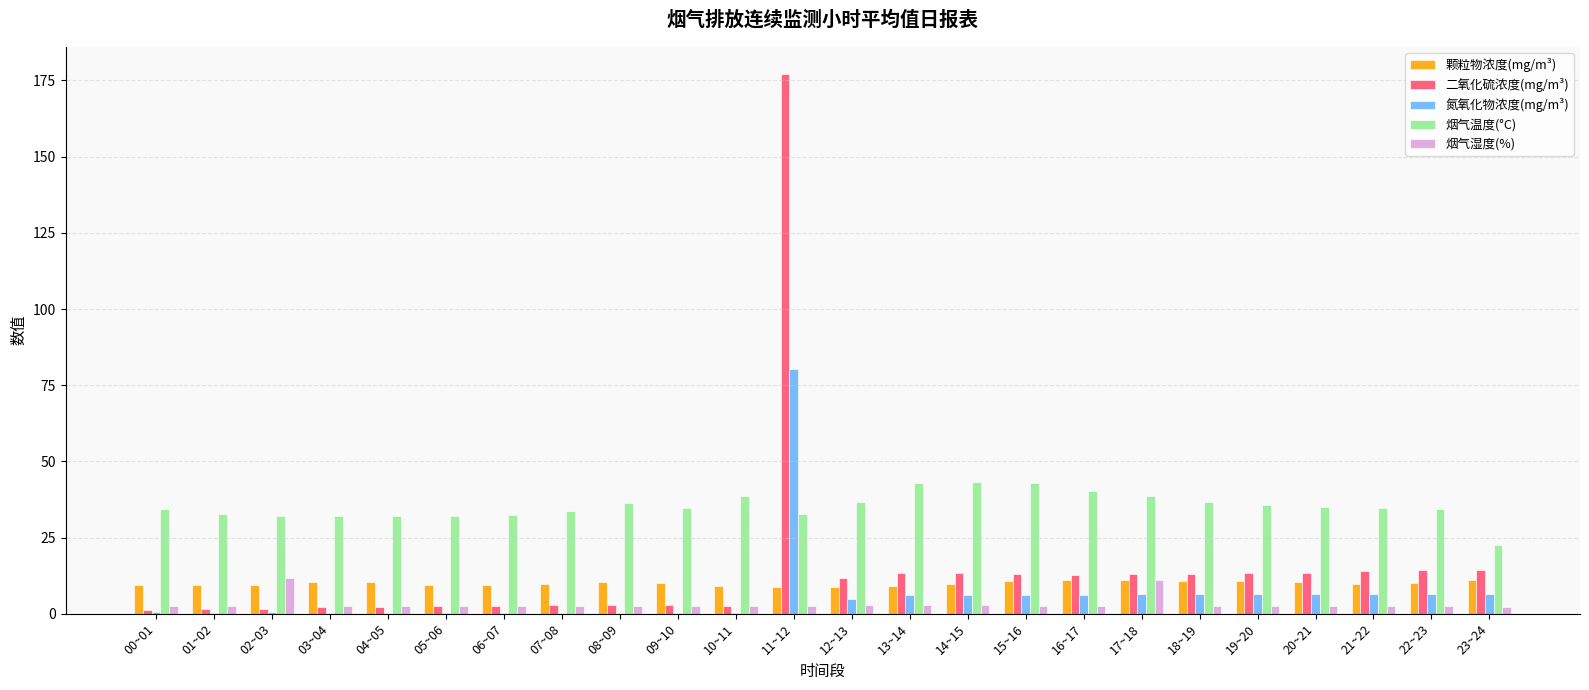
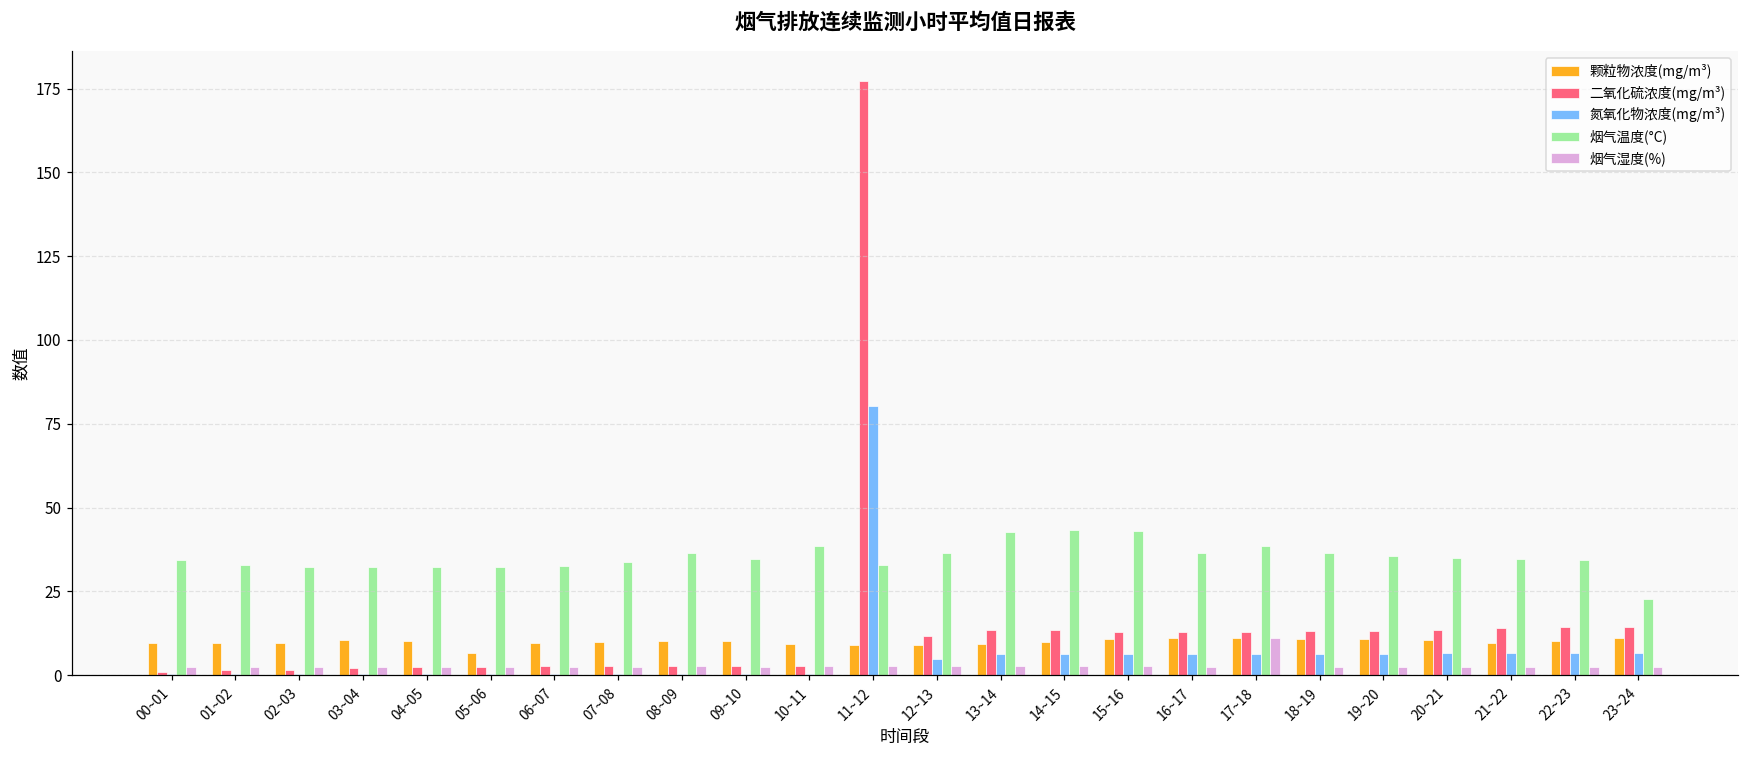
  {
    "颗粒物浓度(mg/m³)": {
      "00~01": 9,
      "01~02": 10,
      "02~03": 9,
      "03~04": 10,
      "04~05": 10,
-     "05~06": 10,
+     "05~06": 7,
      "06~07": 10,
      "07~08": 10,
      "08~09": 10,
      "09~10": 10,
      "10~11": 9,
      "11~12": 9,
      "12~13": 9,
      "13~14": 9,
      "14~15": 10,
      "15~16": 11,
      "16~17": 11,
      "17~18": 11,
      "18~19": 11,
      "19~20": 11,
      "20~21": 10,
      "21~22": 10,
      "22~23": 10,
      "23~24": 11
    },
    "二氧化硫浓度(mg/m³)": {
      "00~01": 1,
      "01~02": 1,
      "02~03": 1,
      "03~04": 2,
      "04~05": 2,
      "05~06": 2,
      "06~07": 3,
      "07~08": 3,
      "08~09": 3,
      "09~10": 3,
      "10~11": 3,
      "11~12": 177,
      "12~13": 12,
      "13~14": 14,
      "14~15": 13,
      "15~16": 13,
      "16~17": 13,
      "17~18": 13,
      "18~19": 13,
      "19~20": 13,
      "20~21": 14,
      "21~22": 14,
      "22~23": 14,
      "23~24": 14
    },
    "氮氧化物浓度(mg/m³)": {
      "11~12": 80,
      "12~13": 5,
      "13~14": 6,
      "14~15": 6,
      "15~16": 6,
      "16~17": 6,
      "17~18": 6,
      "18~19": 6,
      "19~20": 6,
      "20~21": 6,
      "21~22": 7,
      "22~23": 7,
      "23~24": 7
    },
    "烟气温度(°C)": {
      "00~01": 34,
      "01~02": 33,
      "02~03": 32,
      "03~04": 32,
      "04~05": 32,
      "05~06": 32,
      "06~07": 32,
      "07~08": 34,
      "08~09": 36,
      "09~10": 35,
      "10~11": 39,
      "11~12": 33,
      "12~13": 37,
      "13~14": 43,
      "14~15": 43,
      "15~16": 43,
-     "16~17": 40,
+     "16~17": 36,
      "17~18": 39,
      "18~19": 37,
      "19~20": 36,
      "20~21": 35,
      "21~22": 35,
      "22~23": 34,
      "23~24": 23
    },
    "烟气湿度(%)": {
      "00~01": 2,
      "01~02": 2,
-     "02~03": 12,
+     "02~03": 2,
      "03~04": 2,
      "04~05": 2,
      "05~06": 2,
      "06~07": 2,
      "07~08": 3,
      "08~09": 3,
      "09~10": 3,
      "10~11": 3,
      "11~12": 3,
      "12~13": 3,
      "13~14": 3,
      "14~15": 3,
      "15~16": 3,
      "16~17": 3,
      "17~18": 11,
      "18~19": 2,
      "19~20": 2,
      "20~21": 2,
      "21~22": 2,
      "22~23": 2,
      "23~24": 2
    }
  }
